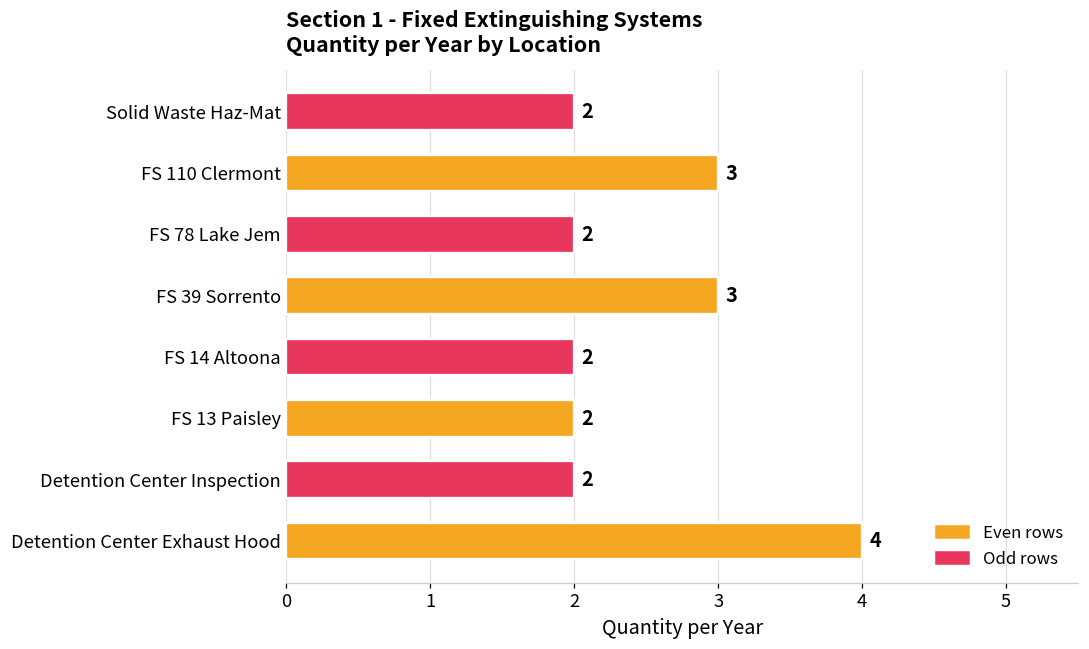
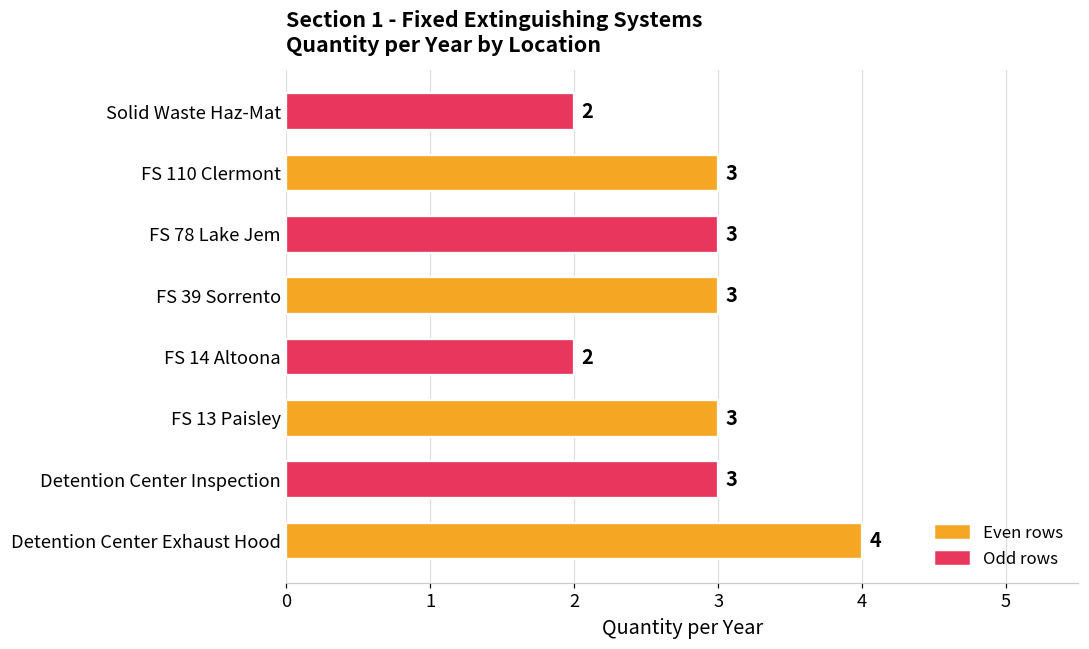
  {
    "Solid Waste Haz-Mat": 2,
    "FS 110 Clermont": 3,
-   "FS 78 Lake Jem": 2,
+   "FS 78 Lake Jem": 3,
    "FS 39 Sorrento": 3,
    "FS 14 Altoona": 2,
-   "FS 13 Paisley": 2,
-   "Detention Center Inspection": 2,
+   "FS 13 Paisley": 3,
+   "Detention Center Inspection": 3,
    "Detention Center Exhaust Hood": 4
  }
